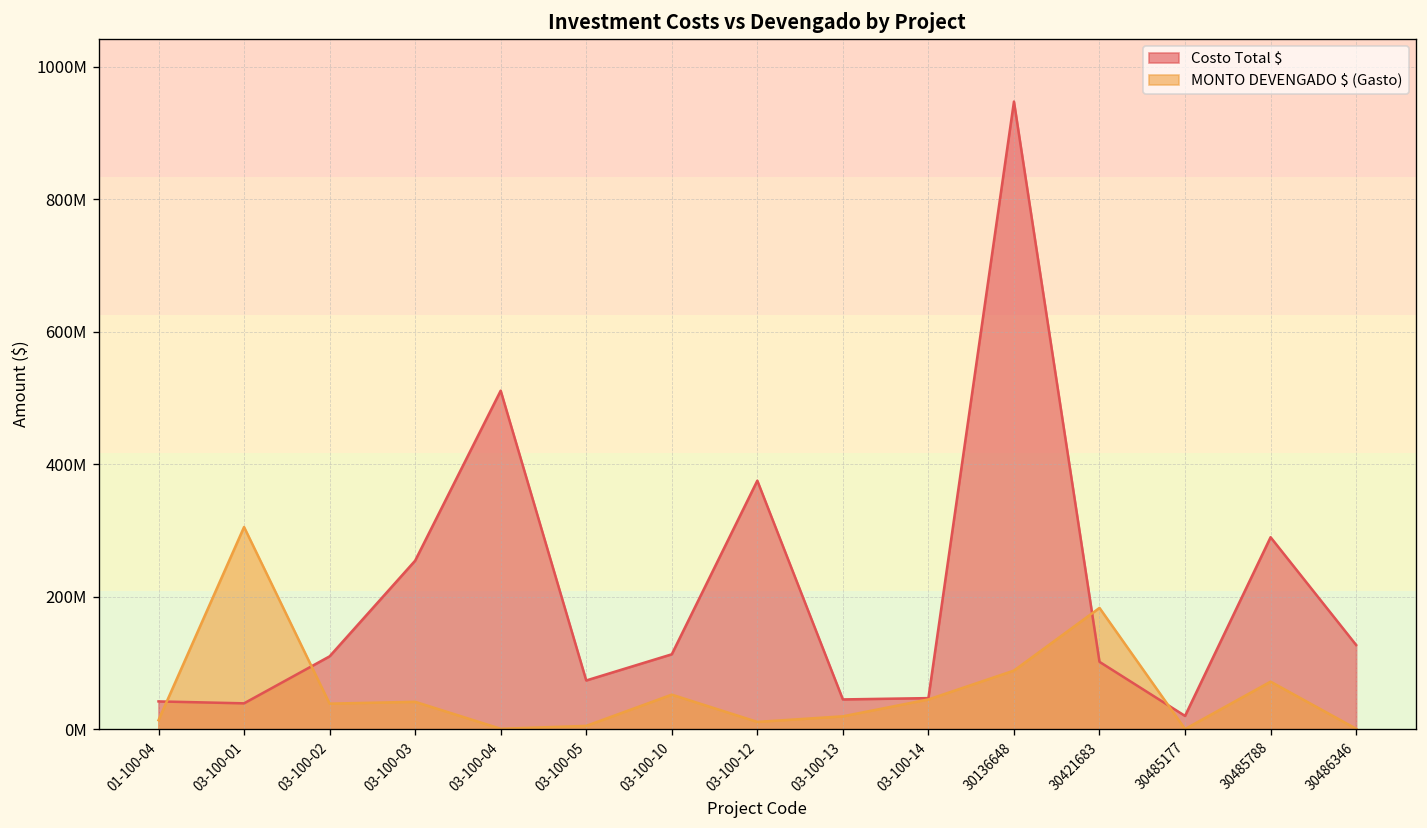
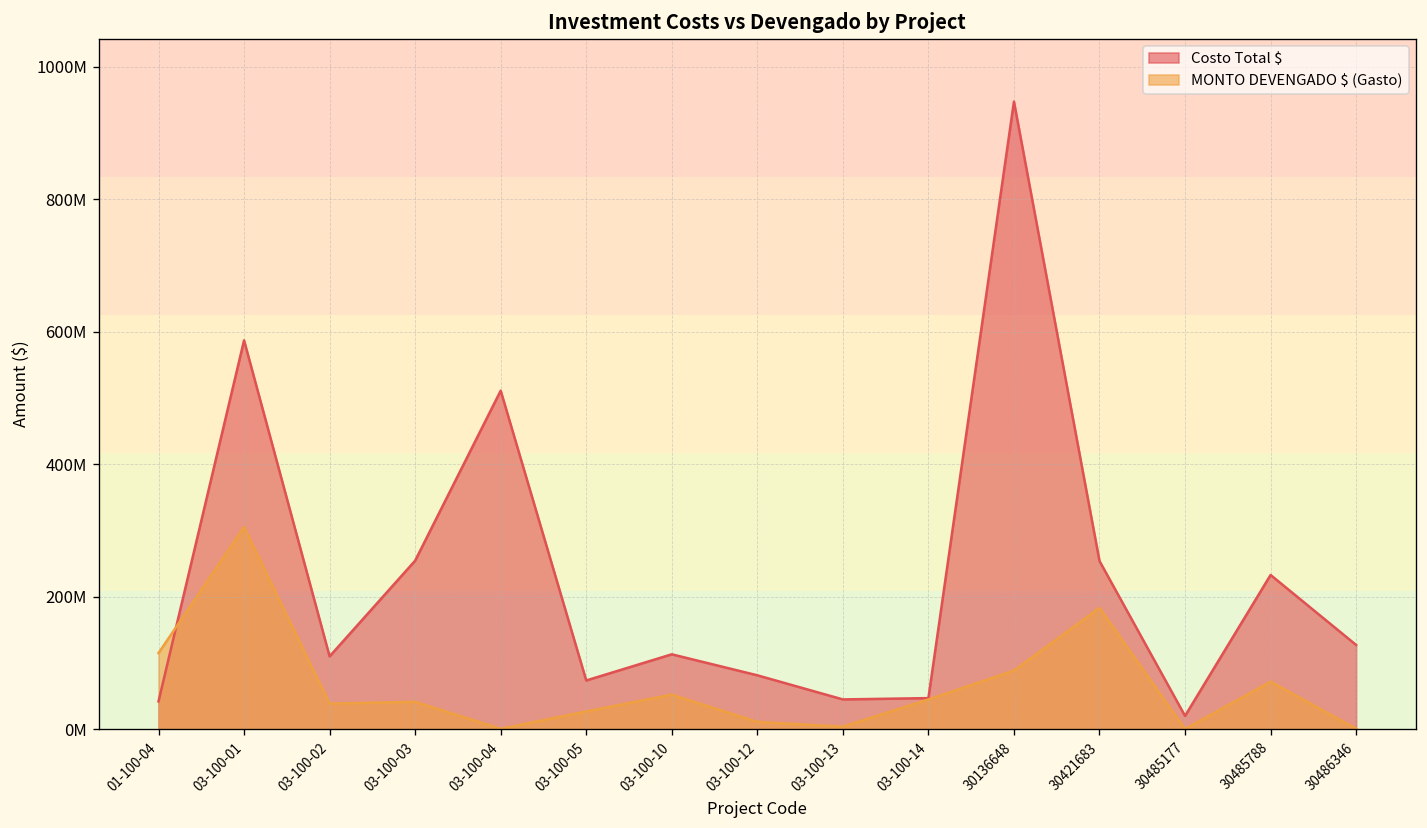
  {
    "Costo Total $": {
      "01-100-04": 40000000,
-     "03-100-01": 40000000,
+     "03-100-01": 590000000,
      "03-100-02": 110000000,
      "03-100-03": 250000000,
      "03-100-04": 510000000,
      "03-100-05": 70000000,
      "03-100-10": 110000000,
-     "03-100-12": 380000000,
+     "03-100-12": 80000000,
      "03-100-13": 50000000,
      "30136648": 950000000,
-     "30421683": 100000000,
+     "30421683": 250000000,
      "30485177": 20000000,
-     "30485788": 290000000,
+     "30485788": 230000000,
      "30486346": 130000000
    },
    "MONTO DEVENGADO $ (Gasto)": {
-     "01-100-04": 10000000,
+     "01-100-04": 120000000,
      "03-100-01": 310000000,
      "03-100-02": 40000000,
      "03-100-03": 40000000,
      "03-100-04": 0,
-     "03-100-05": 10000000,
+     "03-100-05": 30000000,
      "03-100-10": 50000000,
      "03-100-12": 10000000,
-     "03-100-13": 20000000,
+     "03-100-13": 0,
      "30136648": 90000000,
      "30421683": 180000000,
      "30485177": 0,
      "30485788": 70000000,
      "30486346": 0
    }
  }
